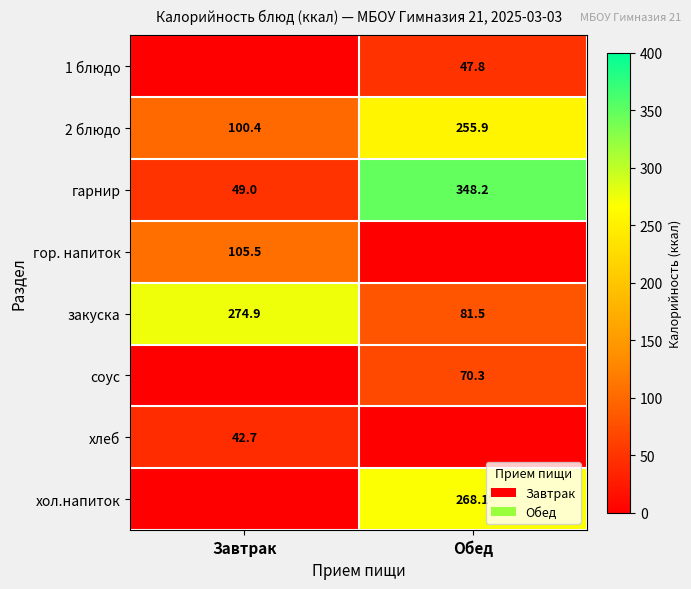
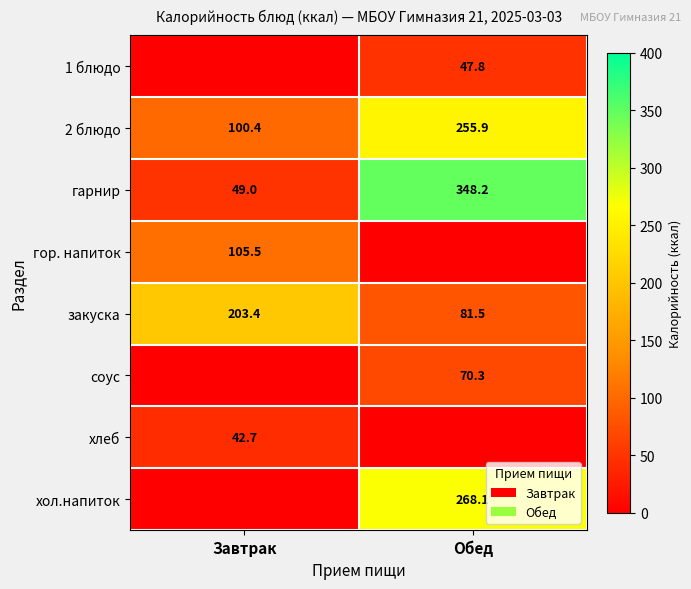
  {
    "1 блюдо": {
      "Обед": 47.8
    },
    "2 блюдо": {
      "Завтрак": 100.4,
      "Обед": 255.9
    },
    "гарнир": {
      "Завтрак": 49.0,
      "Обед": 348.2
    },
    "гор. напиток": {
      "Завтрак": 105.5
    },
    "закуска": {
-     "Завтрак": 274.9,
+     "Завтрак": 203.4,
      "Обед": 81.5
    },
    "соус": {
      "Обед": 70.3
    },
    "хлеб": {
      "Завтрак": 42.7
    }
  }
